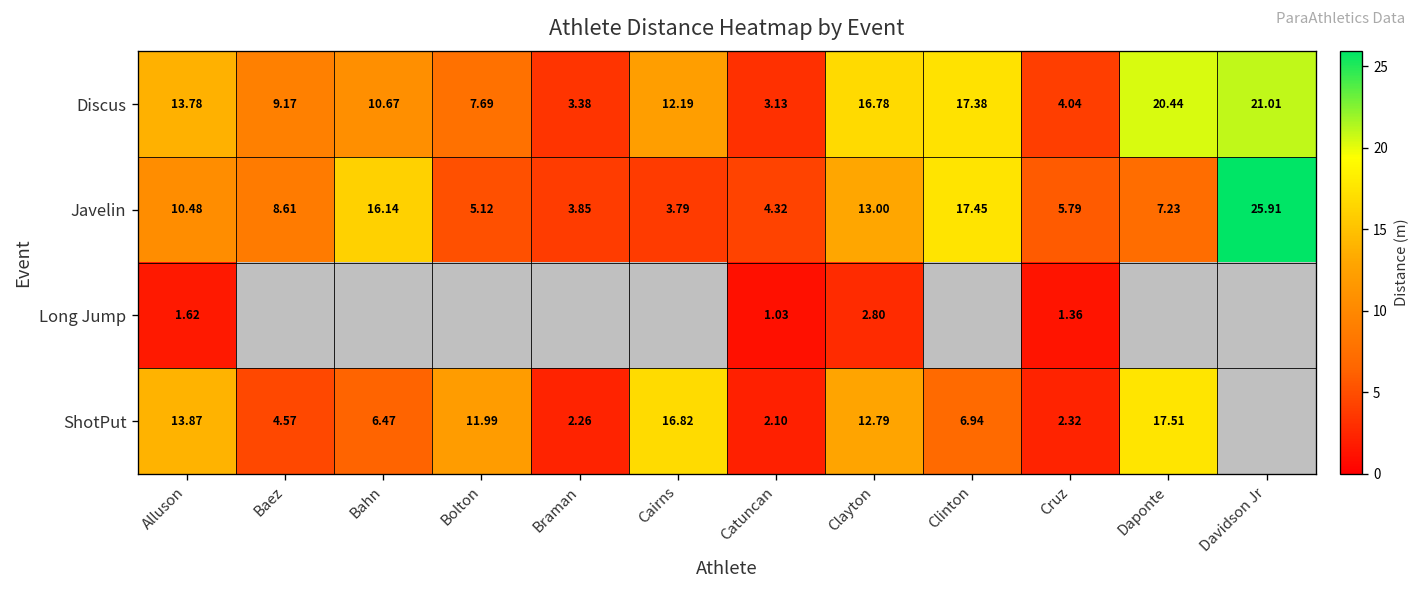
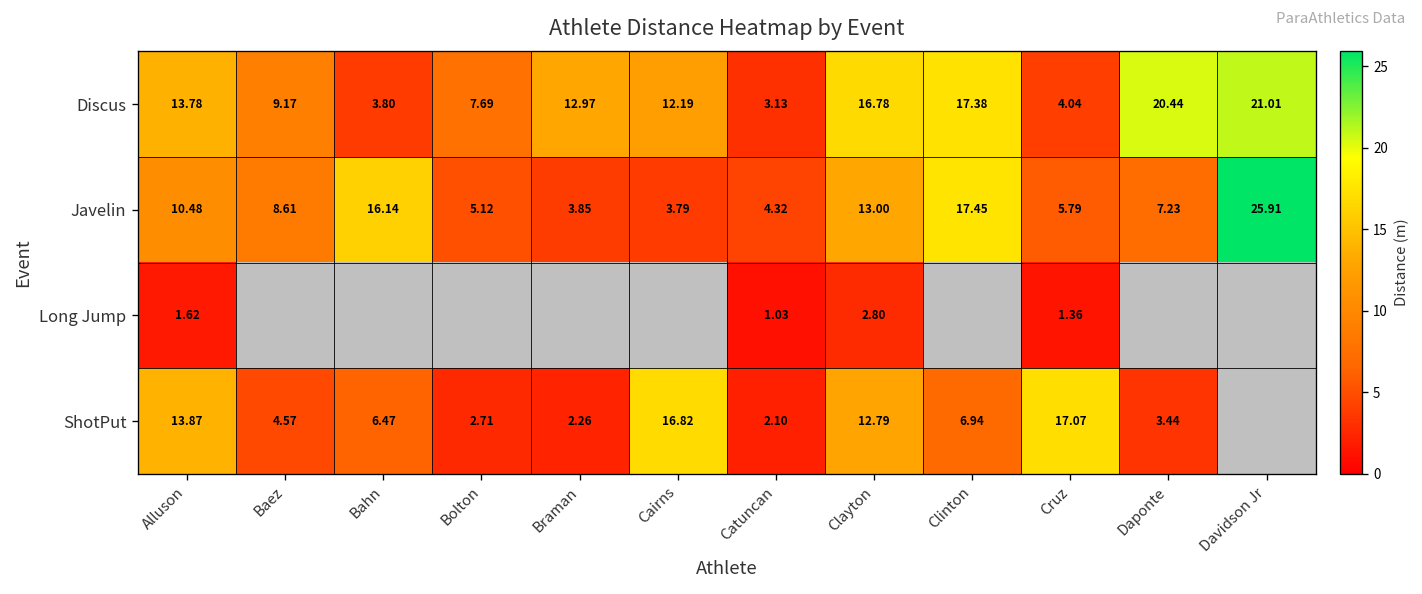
  {
    "Discus": {
      "Alluson": 13.78,
      "Baez": 9.17,
-     "Bahn": 10.67,
+     "Bahn": 3.80,
      "Bolton": 7.69,
-     "Braman": 3.38,
+     "Braman": 12.97,
      "Cairns": 12.19,
      "Catuncan": 3.13,
      "Clayton": 16.78,
      "Clinton": 17.38,
      "Cruz": 4.04,
      "Daponte": 20.44,
      "Davidson Jr": 21.01
    },
    "Javelin": {
      "Alluson": 10.48,
      "Baez": 8.61,
      "Bahn": 16.14,
      "Bolton": 5.12,
      "Braman": 3.85,
      "Cairns": 3.79,
      "Catuncan": 4.32,
      "Clayton": 13.00,
      "Clinton": 17.45,
      "Cruz": 5.79,
      "Daponte": 7.23,
      "Davidson Jr": 25.91
    },
    "Long Jump": {
      "Alluson": 1.62,
      "Catuncan": 1.03,
      "Clayton": 2.80,
      "Cruz": 1.36
    },
    "ShotPut": {
      "Alluson": 13.87,
      "Baez": 4.57,
      "Bahn": 6.47,
-     "Bolton": 11.99,
+     "Bolton": 2.71,
      "Braman": 2.26,
      "Cairns": 16.82,
      "Catuncan": 2.10,
      "Clayton": 12.79,
      "Clinton": 6.94,
-     "Cruz": 2.32,
-     "Daponte": 17.51
+     "Cruz": 17.07,
+     "Daponte": 3.44
    }
  }
